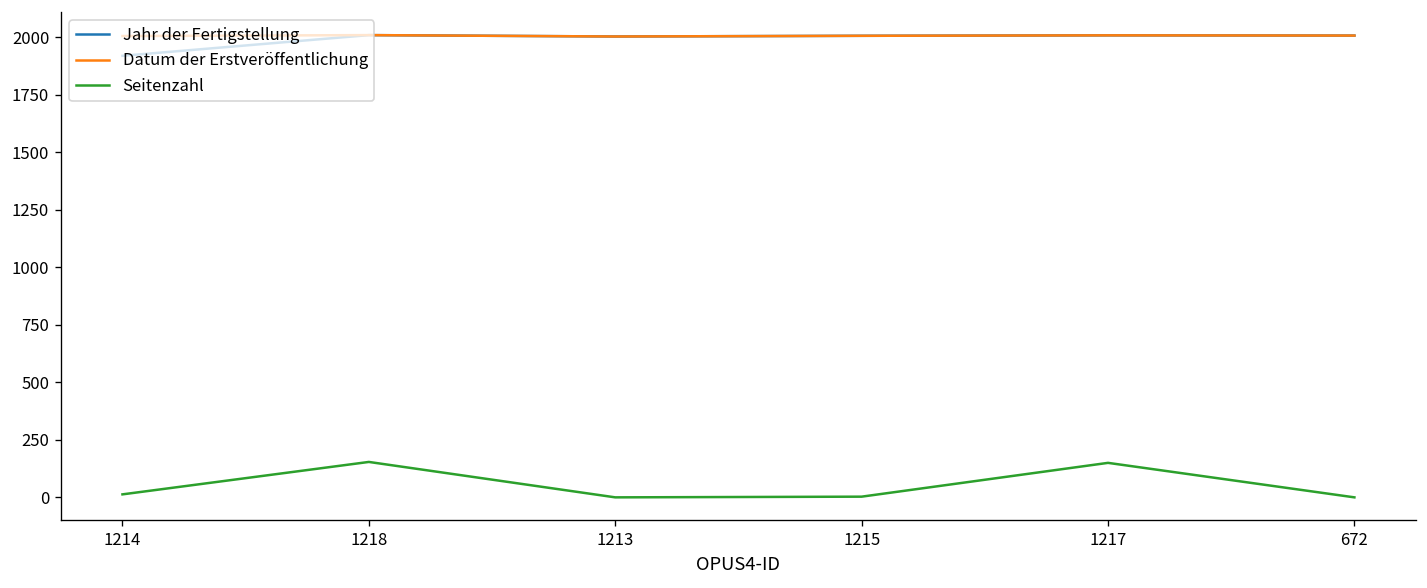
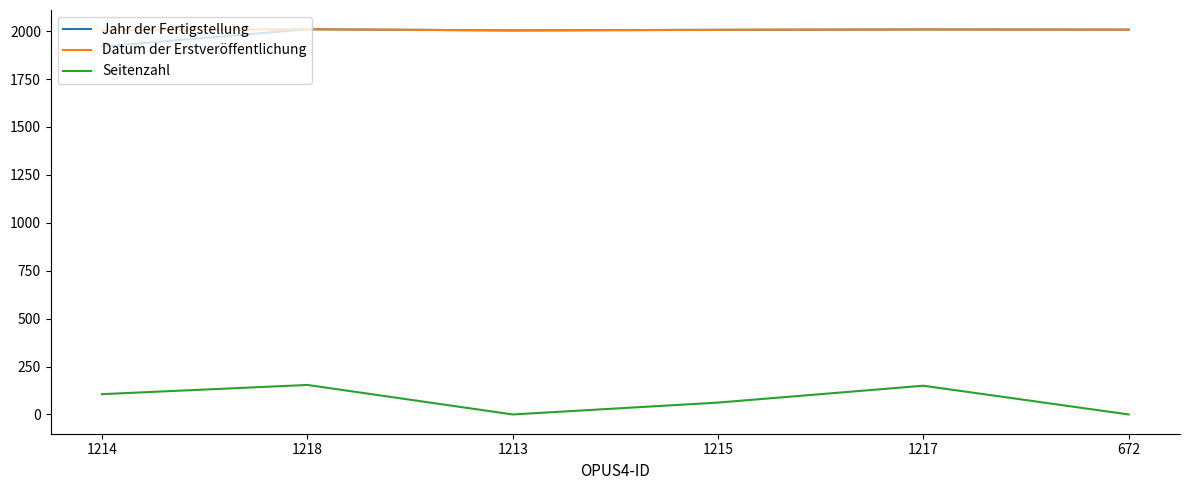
  {
    "Seitenzahl": {
-     "1214": 10,
+     "1214": 110,
      "1218": 150,
      "1213": 0,
-     "1215": 0,
+     "1215": 60,
      "1217": 150,
      "672": 0
    }
  }
